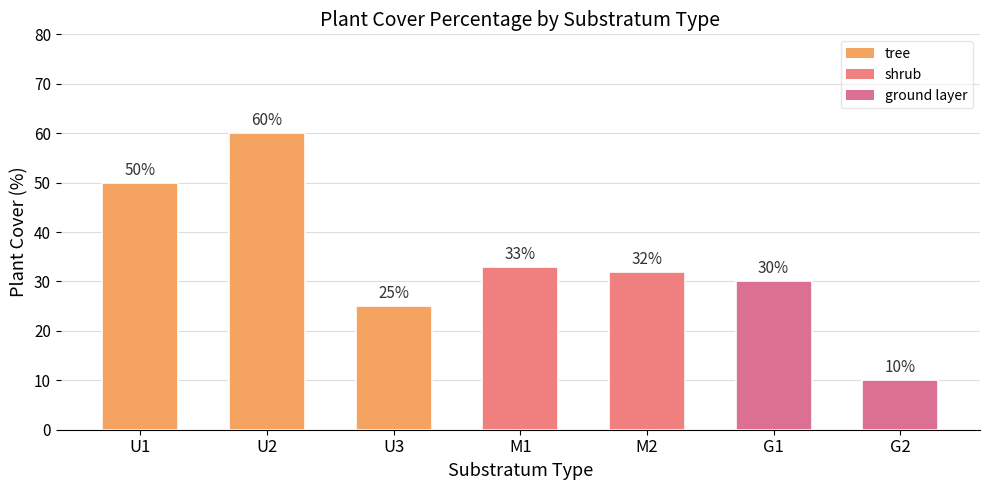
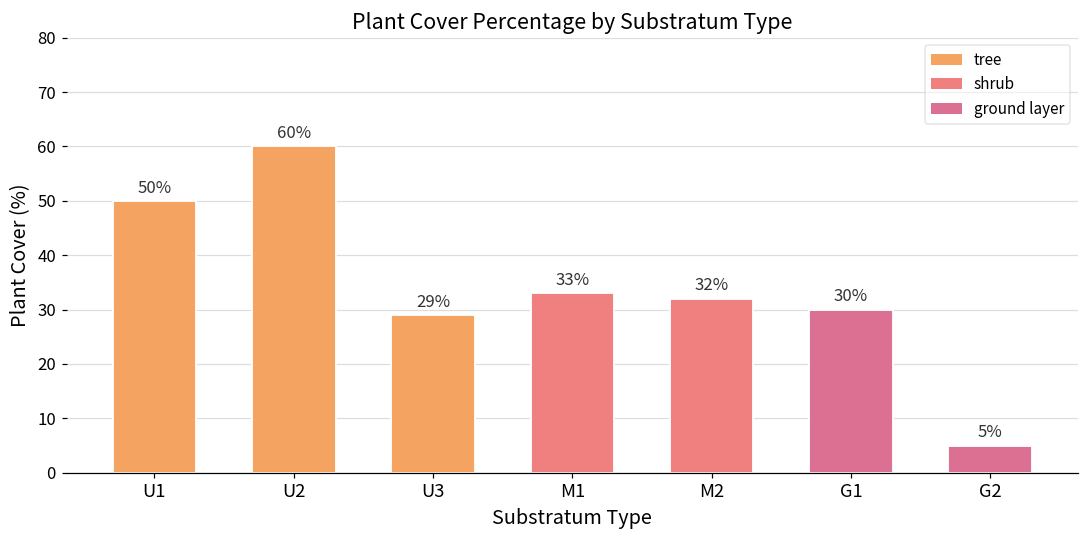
  {
    "U1": "50%",
    "U2": "60%",
-   "U3": "25%",
+   "U3": "29%",
    "M1": "33%",
    "M2": "32%",
    "G1": "30%",
-   "G2": "10%"
+   "G2": "5%"
  }
